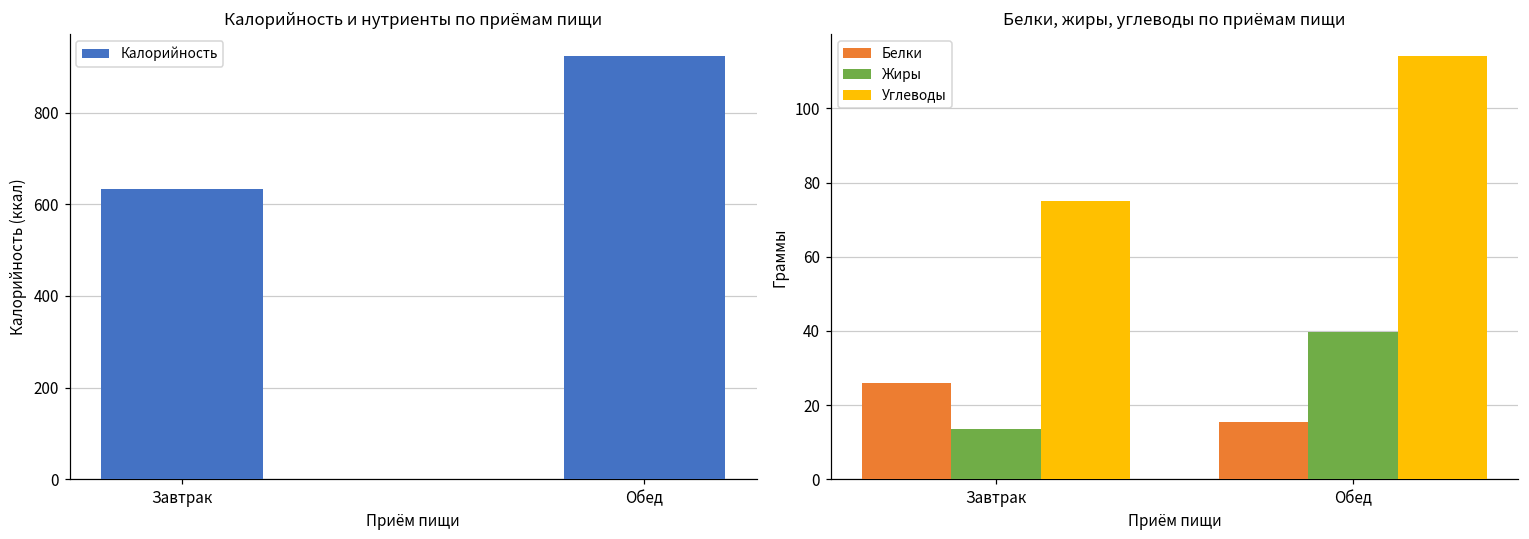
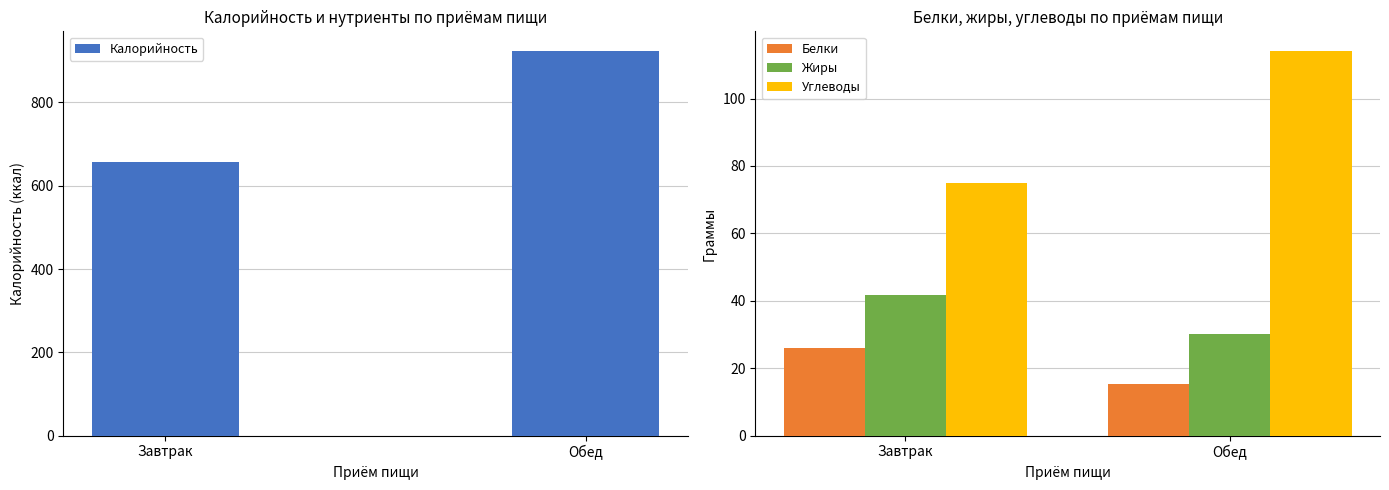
  {
    "Калорийность и нутриенты по приёмам пищи": {
-     "Завтрак": 630,
+     "Завтрак": 660,
      "Обед": 920
    },
    "Белки, жиры, углеводы по приёмам пищи": {
      "Белки": {
        "Завтрак": 26,
        "Обед": 15
      },
      "Жиры": {
-       "Завтрак": 14,
-       "Обед": 40
+       "Завтрак": 42,
+       "Обед": 30
      },
      "Углеводы": {
        "Завтрак": 75,
        "Обед": 114
      }
    }
  }
